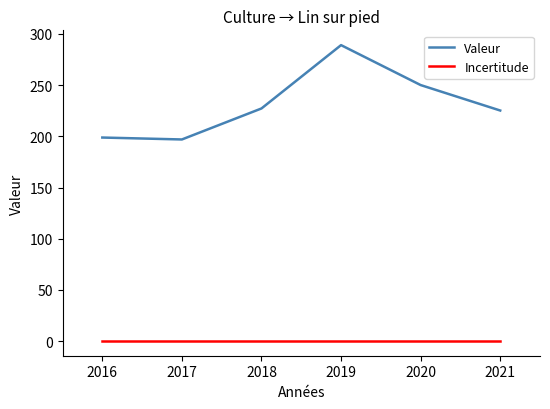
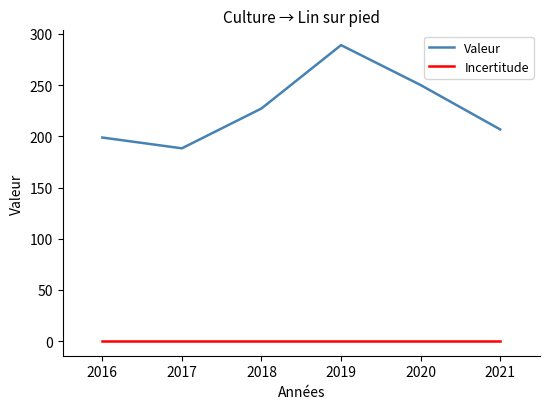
  {
    "Valeur": {
      "2016": 199,
-     "2017": 197,
+     "2017": 188,
      "2018": 227,
      "2019": 289,
      "2020": 250,
-     "2021": 225
+     "2021": 207
    },
    "Incertitude": {
      "2016": 0,
      "2017": 0,
      "2018": 0,
      "2019": 0,
      "2020": 0,
      "2021": 0
    }
  }
